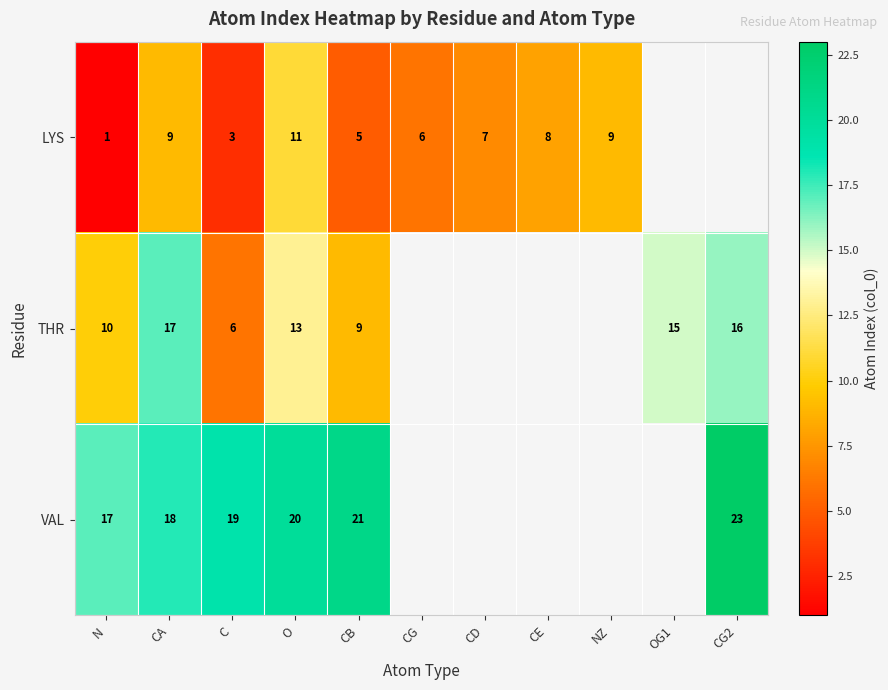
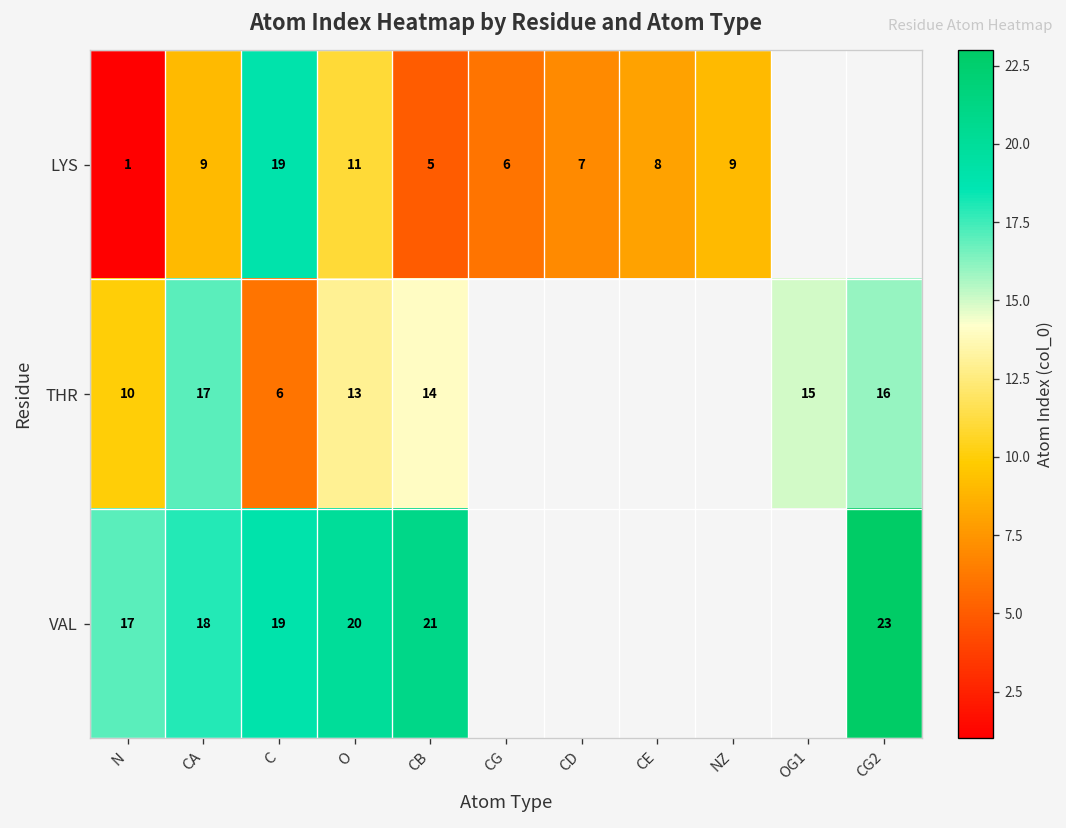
  {
    "LYS": {
      "N": 1,
      "CA": 9,
-     "C": 3,
+     "C": 19,
      "O": 11,
      "CB": 5,
      "CG": 6,
      "CD": 7,
      "CE": 8,
      "NZ": 9
    },
    "THR": {
      "N": 10,
      "CA": 17,
      "C": 6,
      "O": 13,
-     "CB": 9,
+     "CB": 14,
      "OG1": 15,
      "CG2": 16
    },
    "VAL": {
      "N": 17,
      "CA": 18,
      "C": 19,
      "O": 20,
      "CB": 21,
      "CG2": 23
    }
  }
